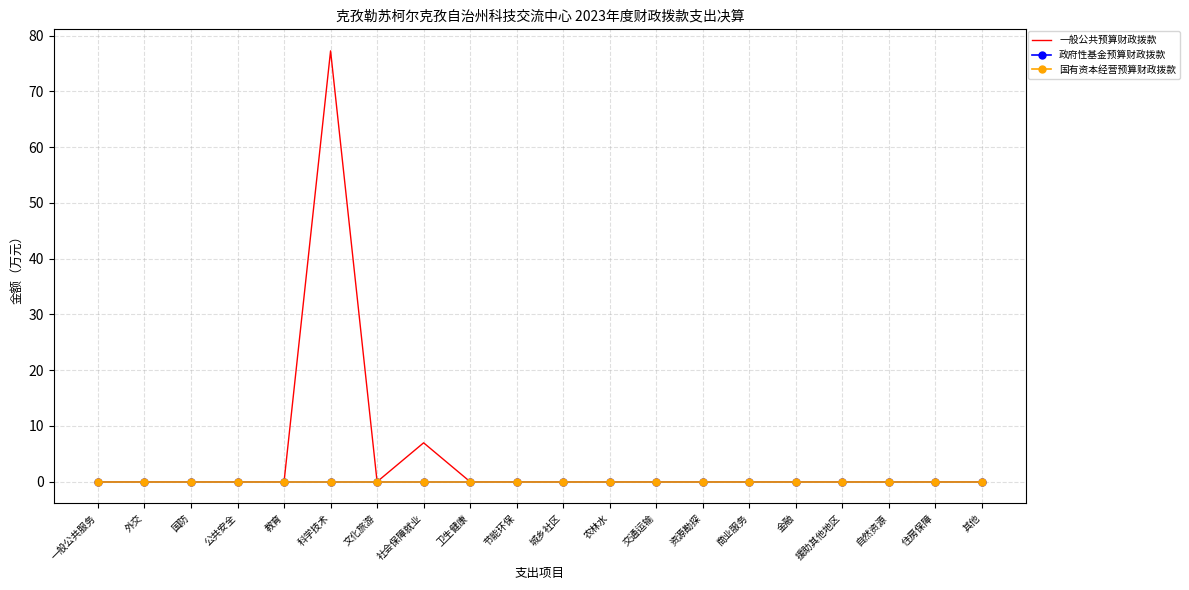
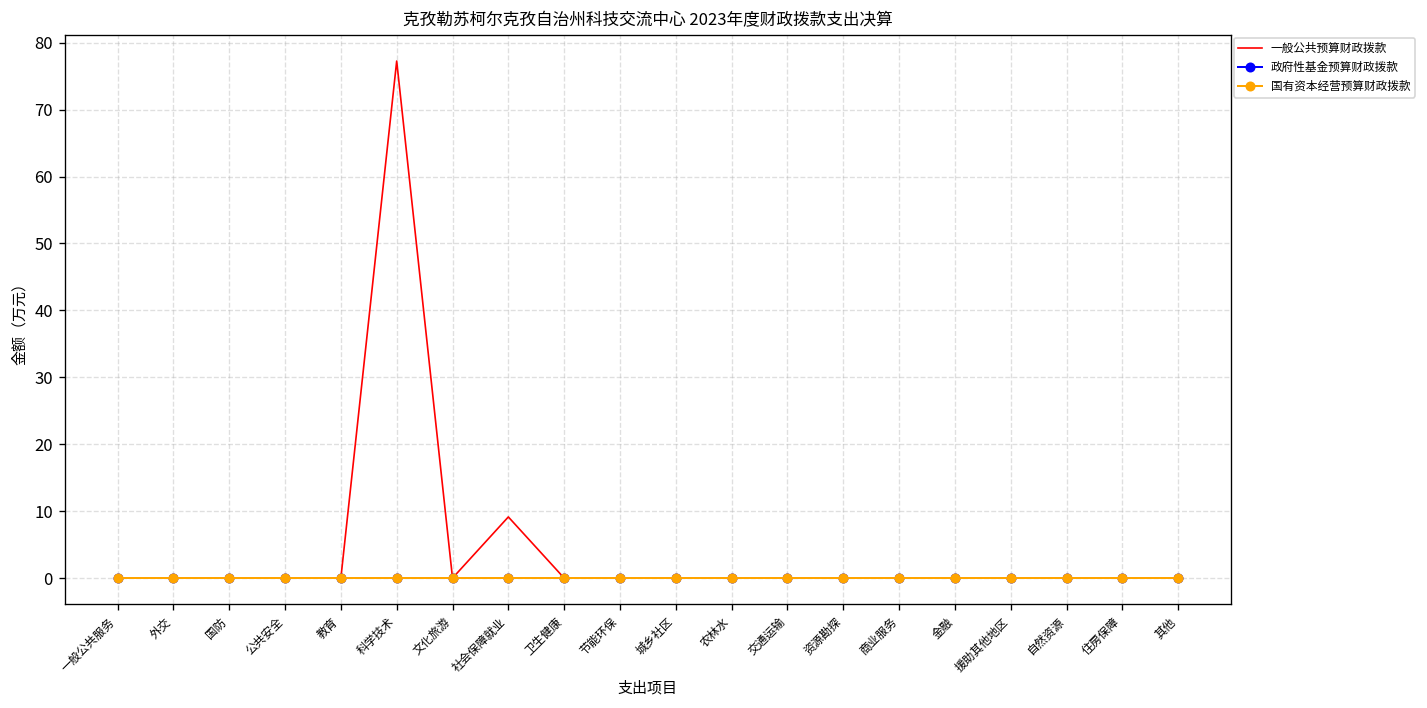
  {
    "一般公共预算财政拨款": {
      "科学技术": 77,
-     "社会保障就业": 7
+     "社会保障就业": 9
    },
    "国有资本经营预算财政拨款": {
      "科学技术": 0,
      "社会保障就业": 0
    }
  }
